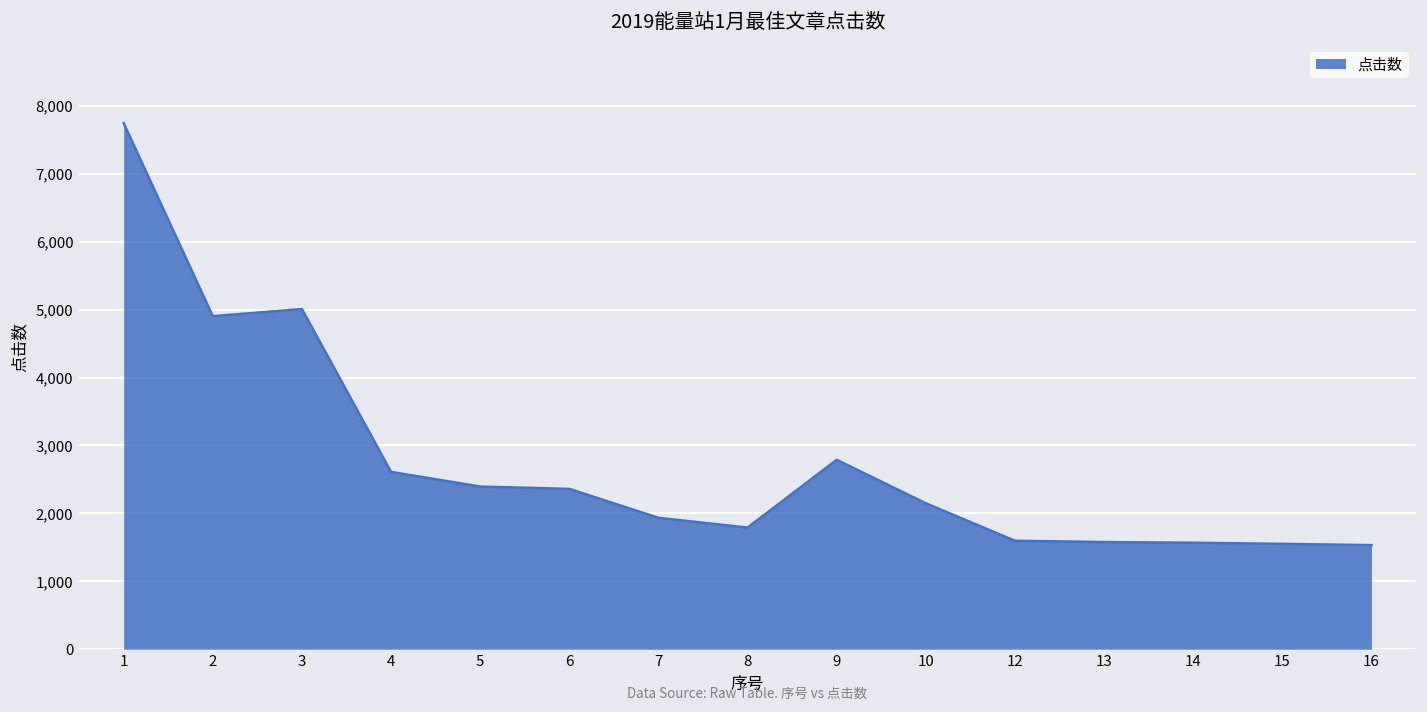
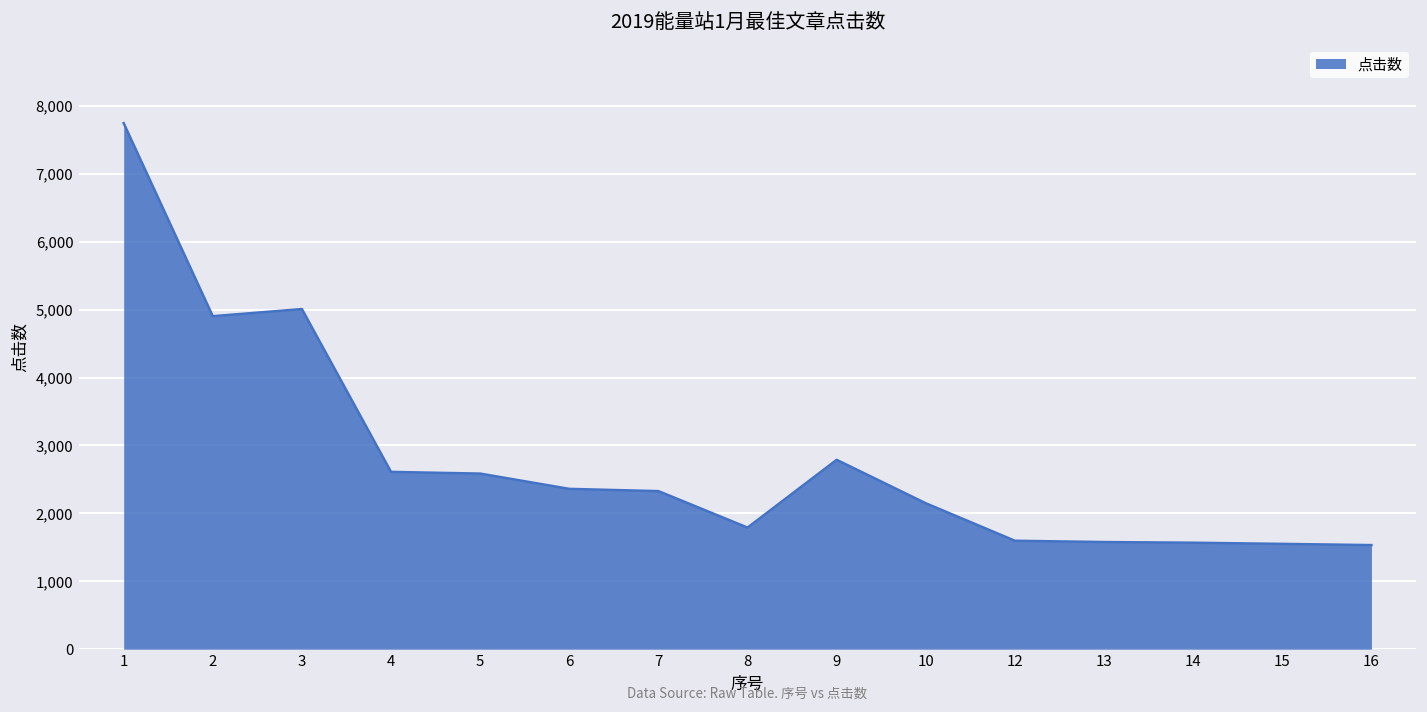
  {
    "1": "7,700",
    "2": "4,900",
    "3": "5,000",
    "4": "2,600",
-   "5": "2,400",
+   "5": "2,600",
    "6": "2,400",
-   "7": "1,900",
+   "7": "2,300",
    "8": "1,800",
    "9": "2,800",
    "10": "2,100",
    "12": "1,600",
    "13": "1,600",
    "14": "1,600",
    "15": "1,600",
    "16": "1,500"
  }
